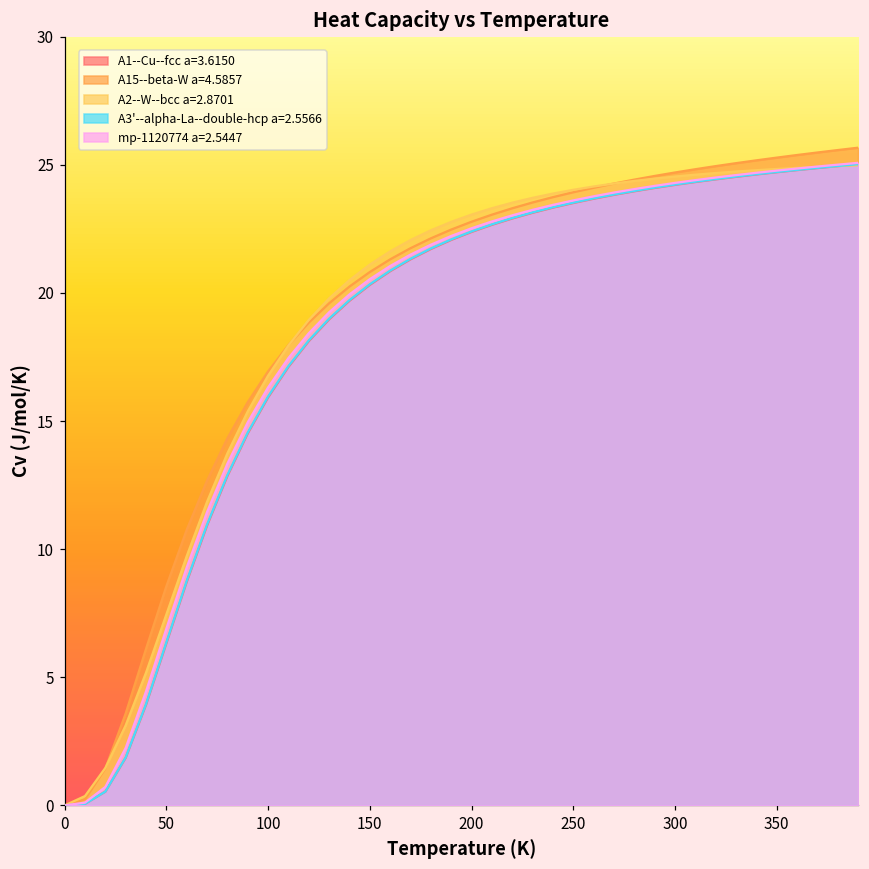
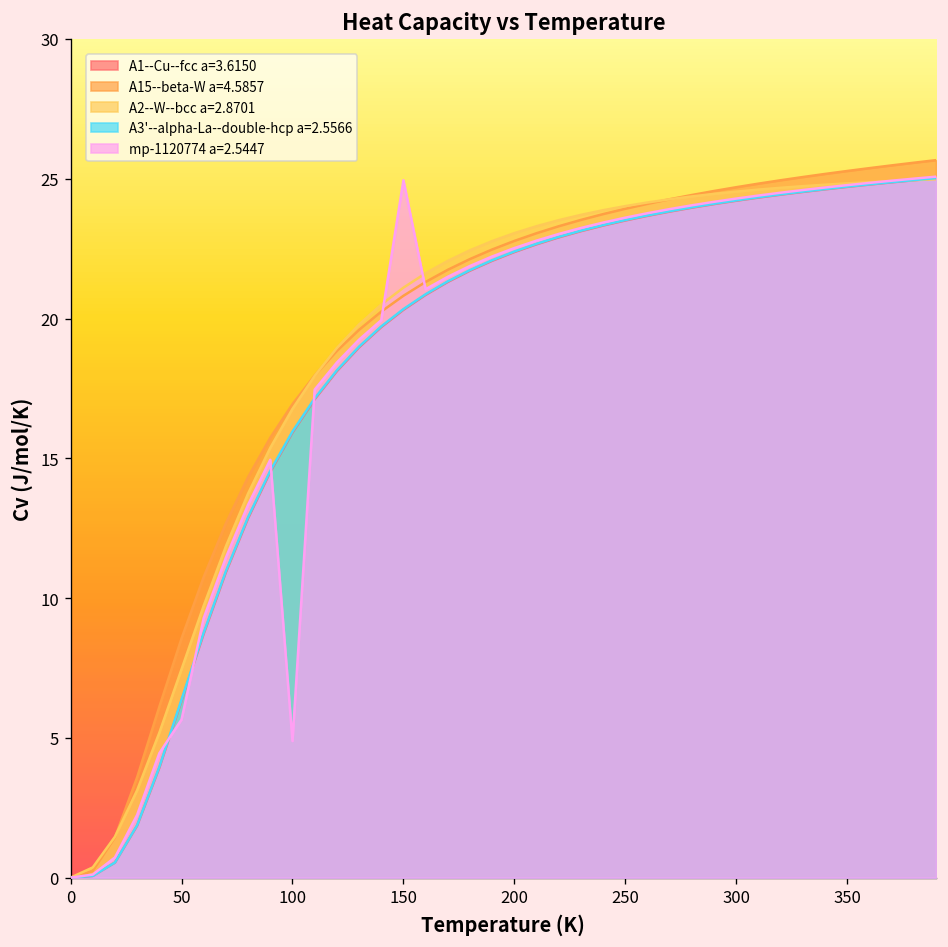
  {
    "mp-1120774 a=2.5447": {
-     "50": 6.9,
-     "100": 16.3,
-     "150": 20.5,
+     "50": 5.7,
+     "100": 4.9,
+     "150": 24.9,
      "200": 22.5
    }
  }
